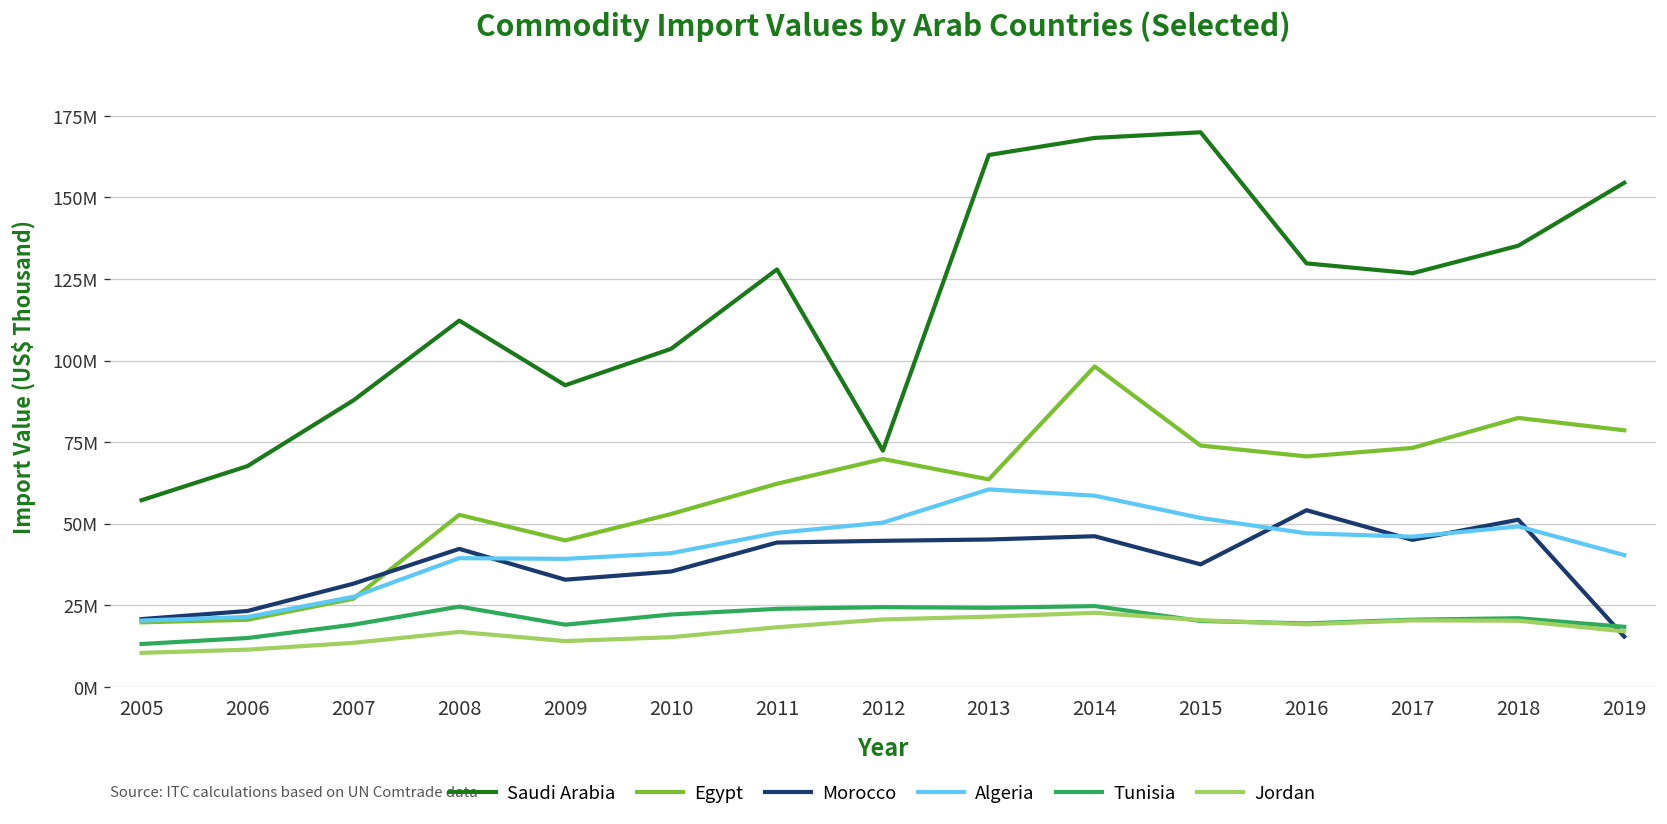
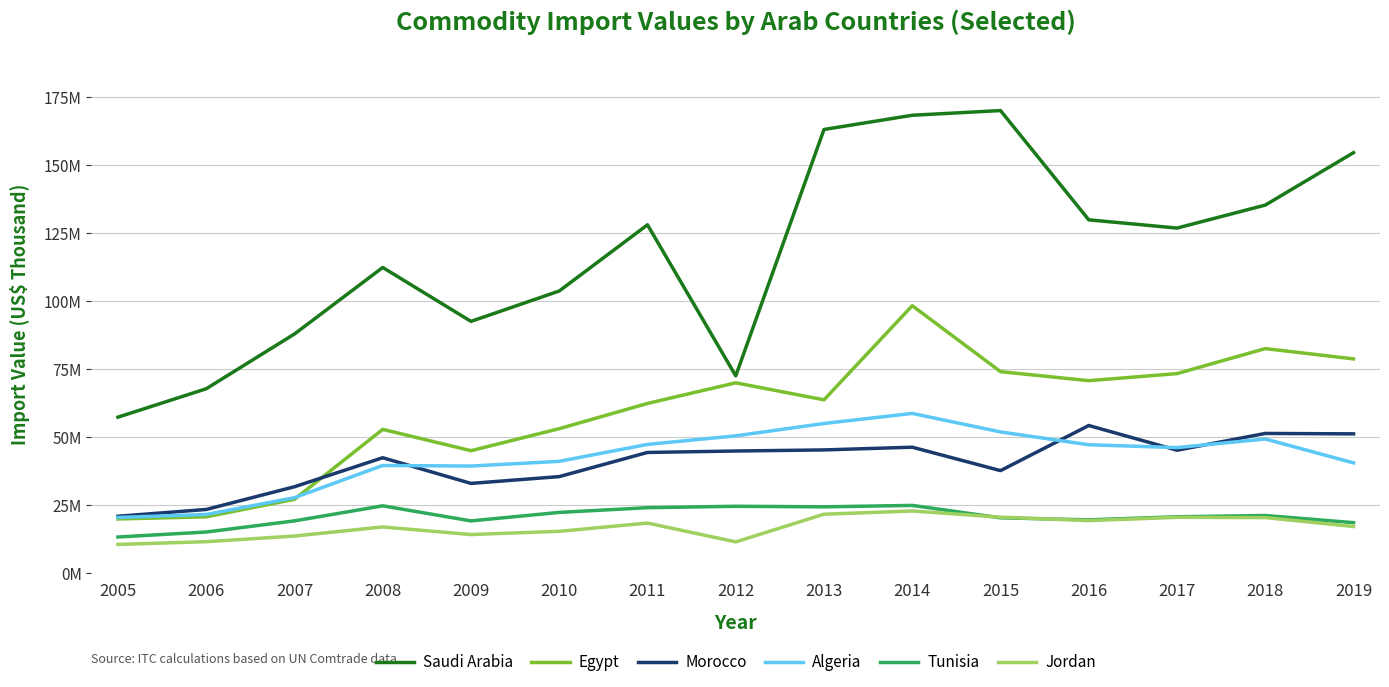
  {
    "Saudi Arabia": {
      "2005": 57000000,
      "2006": 68000000,
      "2007": 88000000,
      "2008": 112000000,
      "2009": 92000000,
      "2010": 104000000,
      "2011": 128000000,
      "2012": 72000000,
      "2013": 163000000,
      "2014": 168000000,
      "2015": 170000000,
      "2016": 130000000,
      "2017": 127000000,
      "2018": 135000000,
      "2019": 154000000
    },
    "Egypt": {
      "2008": 53000000,
      "2009": 45000000,
      "2010": 53000000,
      "2011": 62000000,
      "2012": 70000000,
      "2013": 64000000,
      "2014": 98000000,
      "2015": 74000000,
      "2016": 71000000,
      "2017": 73000000,
      "2018": 82000000,
      "2019": 79000000
    },
    "Morocco": {
      "2006": 23000000,
      "2007": 32000000,
      "2008": 42000000,
      "2009": 33000000,
      "2010": 35000000,
      "2011": 44000000,
      "2012": 45000000,
      "2013": 45000000,
      "2014": 46000000,
      "2015": 38000000,
      "2016": 54000000,
      "2017": 45000000,
      "2018": 51000000,
-     "2019": 15000000
+     "2019": 51000000
    },
    "Algeria": {
      "2008": 39000000,
      "2009": 39000000,
      "2010": 41000000,
      "2011": 47000000,
      "2012": 50000000,
-     "2013": 61000000,
+     "2013": 55000000,
      "2014": 59000000,
      "2015": 52000000,
      "2016": 47000000,
      "2017": 46000000,
      "2018": 49000000,
      "2019": 40000000
    },
    "Tunisia": {
      "2005": 13000000,
      "2006": 15000000,
      "2007": 19000000,
      "2008": 25000000,
      "2009": 19000000,
      "2010": 22000000,
      "2011": 24000000,
      "2012": 24000000,
      "2013": 24000000,
      "2014": 25000000,
      "2019": 18000000
    },
    "Jordan": {
      "2005": 10000000,
      "2006": 11000000,
      "2007": 14000000,
      "2008": 17000000,
      "2009": 14000000,
      "2010": 15000000,
      "2011": 18000000,
-     "2012": 21000000,
+     "2012": 11000000,
      "2013": 22000000,
      "2014": 23000000,
      "2019": 17000000
    }
  }
